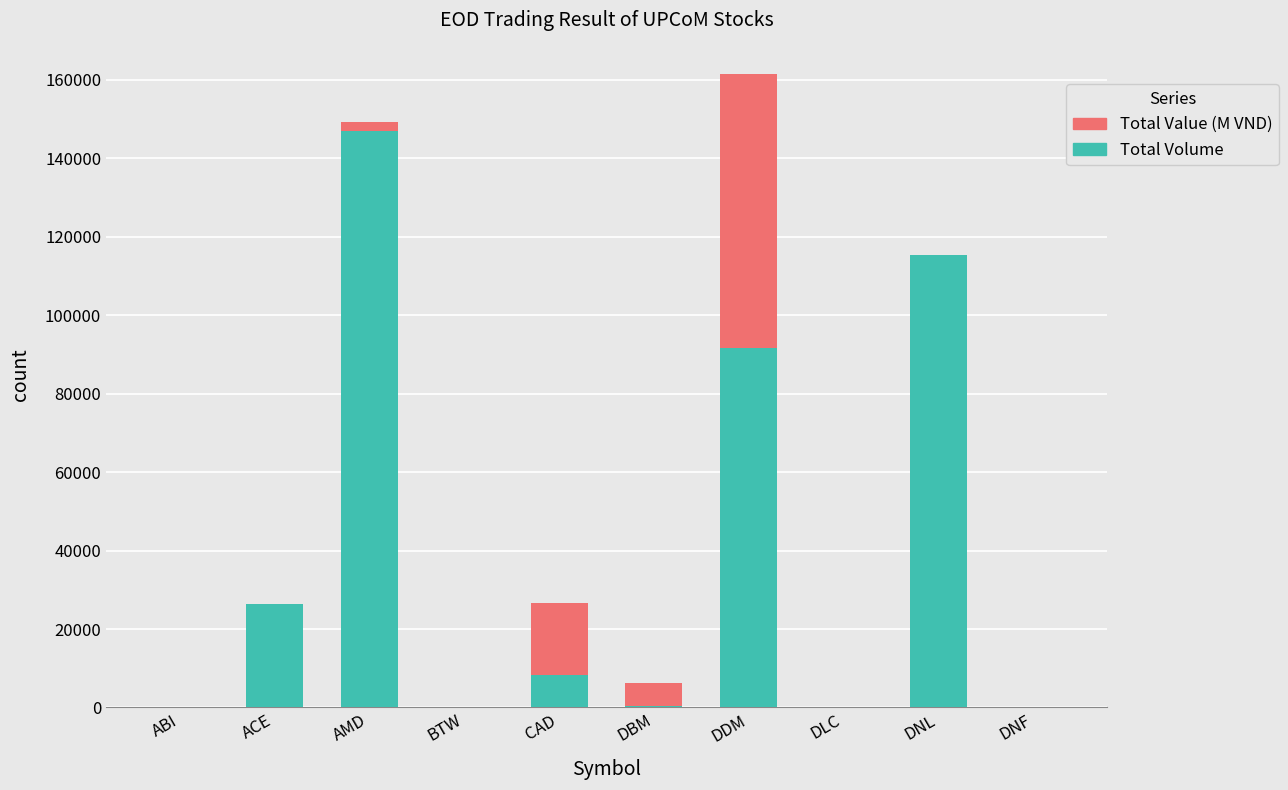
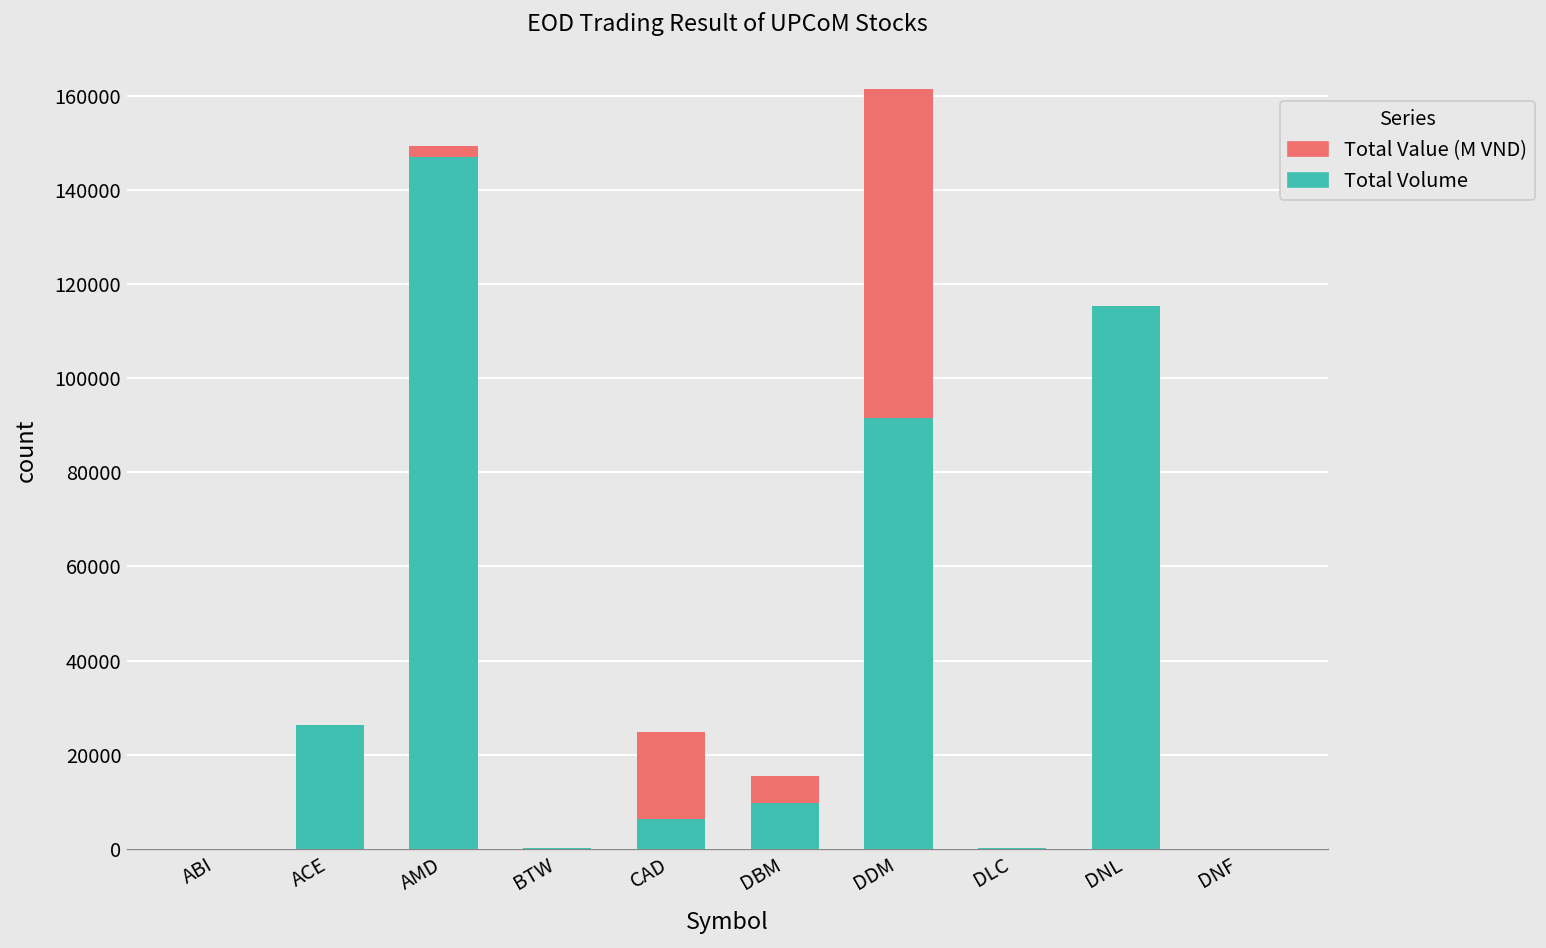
  {
    "Total Volume": {
      "ABI": 0,
      "ACE": 26000,
      "AMD": 147000,
-     "CAD": 8000,
-     "DBM": 0,
+     "CAD": 6000,
+     "DBM": 10000,
      "DDM": 92000,
      "DNL": 115000,
      "DNF": 0
    },
    "Total Value (M VND)": {
      "ABI": 0,
      "AMD": 2000,
      "CAD": 19000,
      "DBM": 6000,
      "DDM": 70000,
      "DNF": 0
    }
  }
